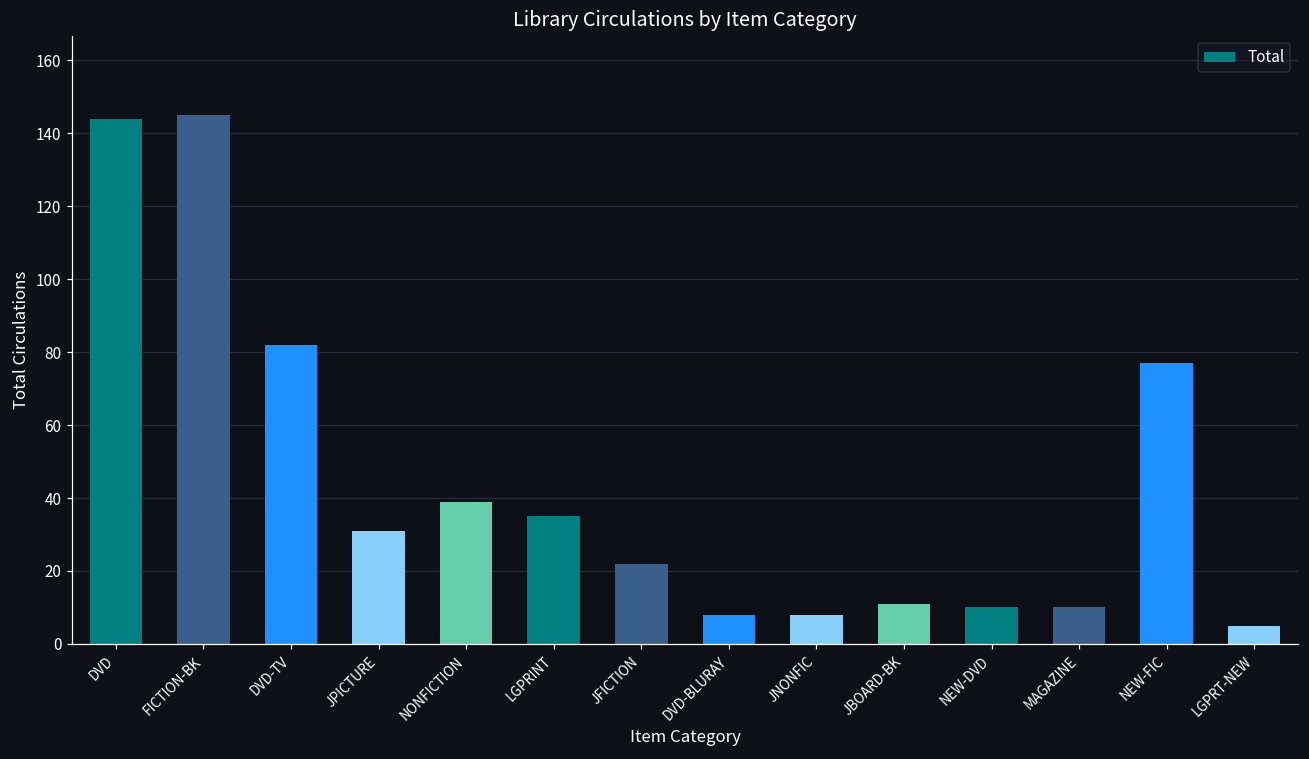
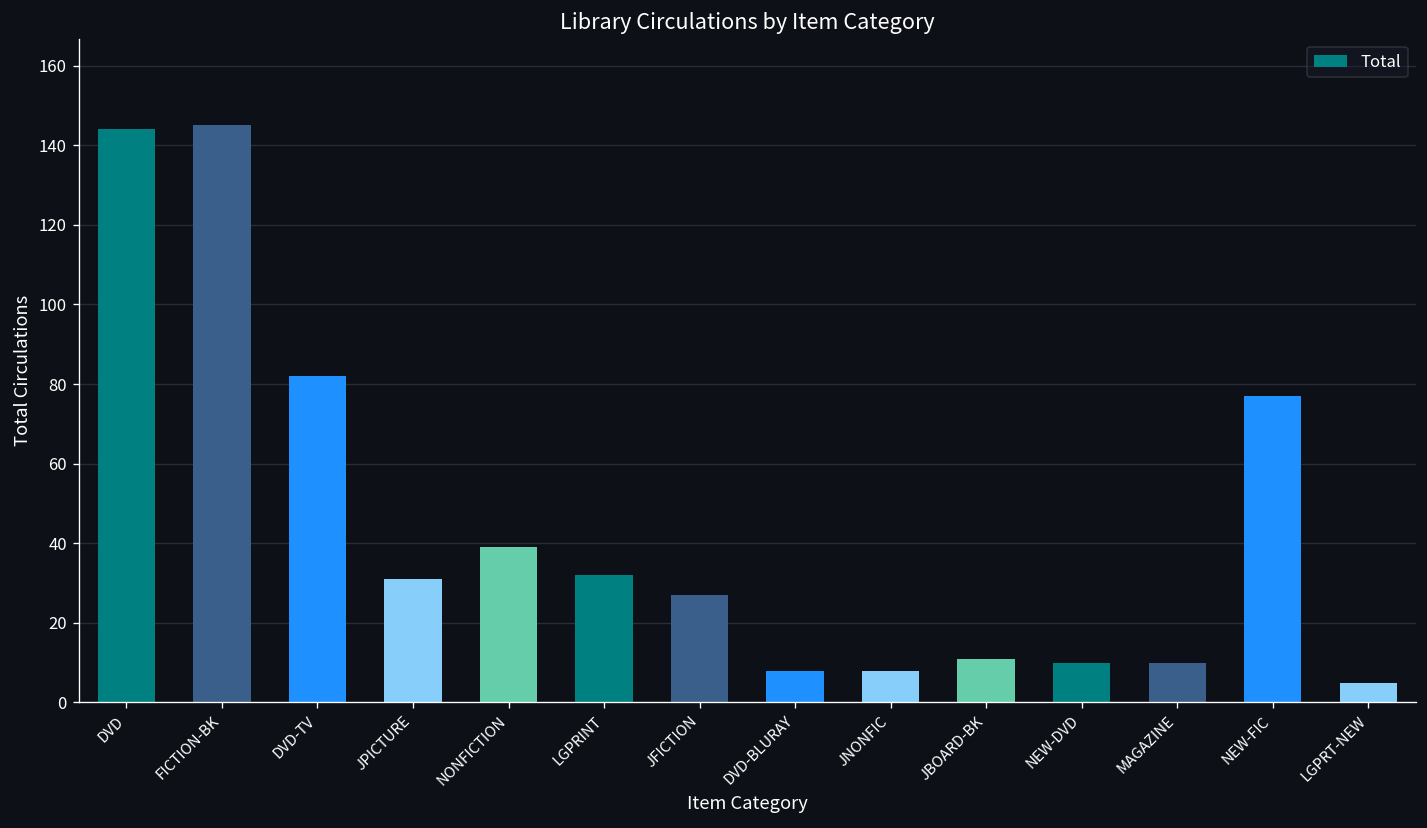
  {
    "DVD": 144,
    "FICTION-BK": 145,
    "DVD-TV": 82,
    "JPICTURE": 31,
    "NONFICTION": 39,
-   "LGPRINT": 35,
-   "JFICTION": 22,
+   "LGPRINT": 32,
+   "JFICTION": 27,
    "DVD-BLURAY": 8,
    "JNONFIC": 8,
    "JBOARD-BK": 11,
    "NEW-DVD": 10,
    "MAGAZINE": 10,
    "NEW-FIC": 77,
    "LGPRT-NEW": 5
  }
